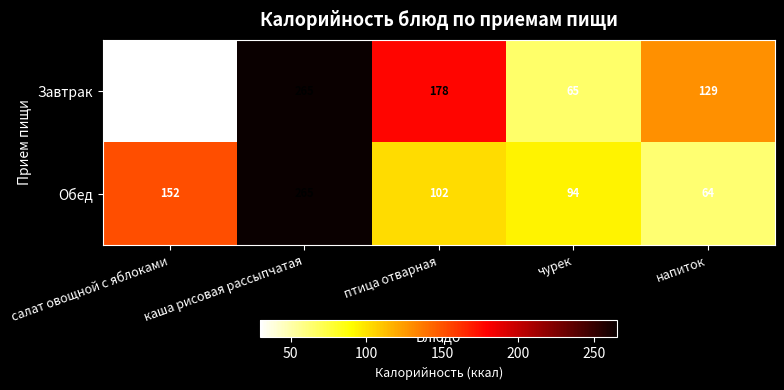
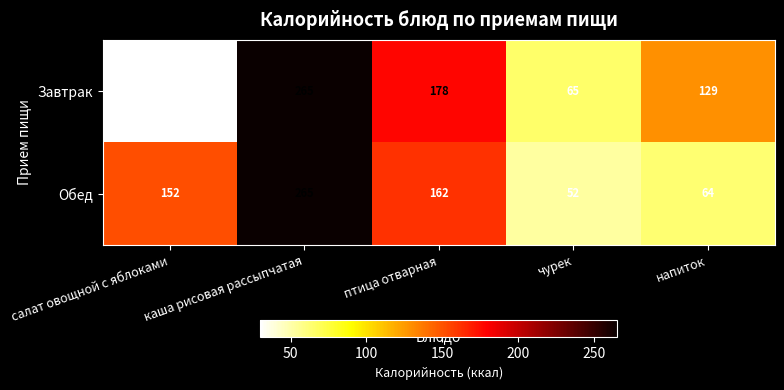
  {
    "Завтрак": {
      "птица отварная": 178,
      "чурек": 65,
      "напиток": 129
    },
    "Обед": {
      "салат овощной с яблоками": 152,
-     "птица отварная": 102,
-     "чурек": 94,
+     "птица отварная": 162,
+     "чурек": 52,
      "напиток": 64
    }
  }
